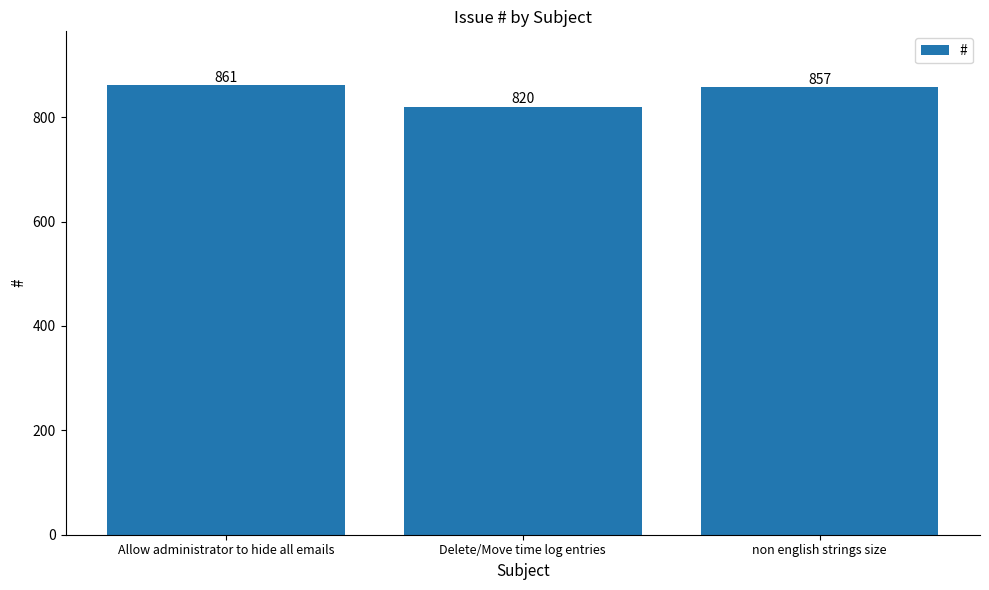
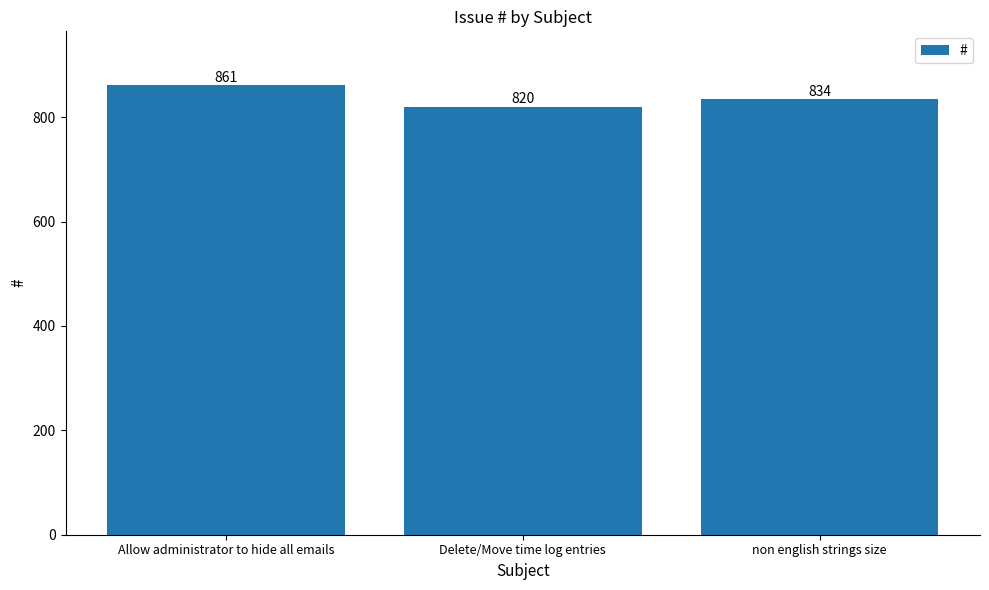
  {
    "Allow administrator to hide all emails": 861,
    "Delete/Move time log entries": 820,
-   "non english strings size": 857
+   "non english strings size": 834
  }
